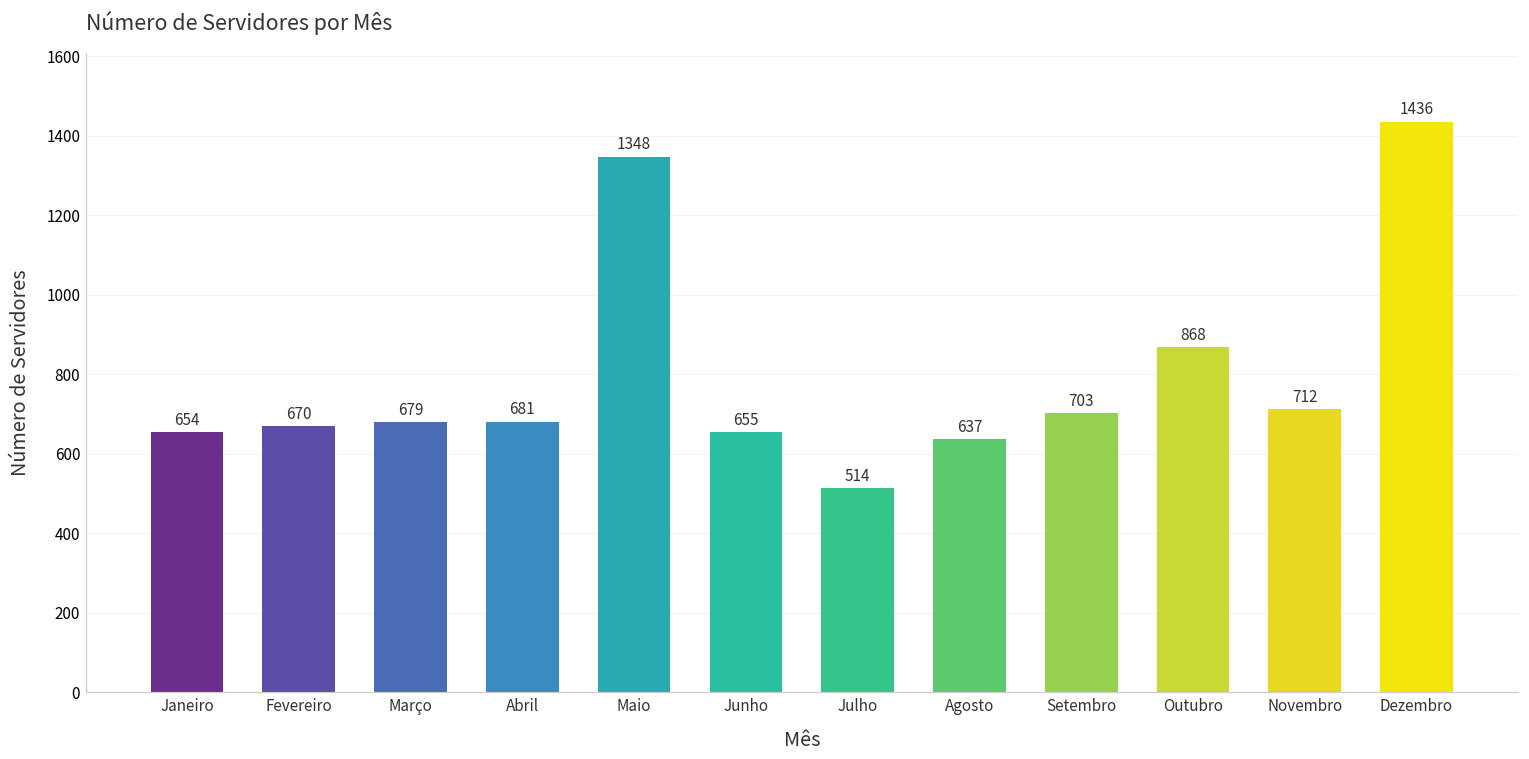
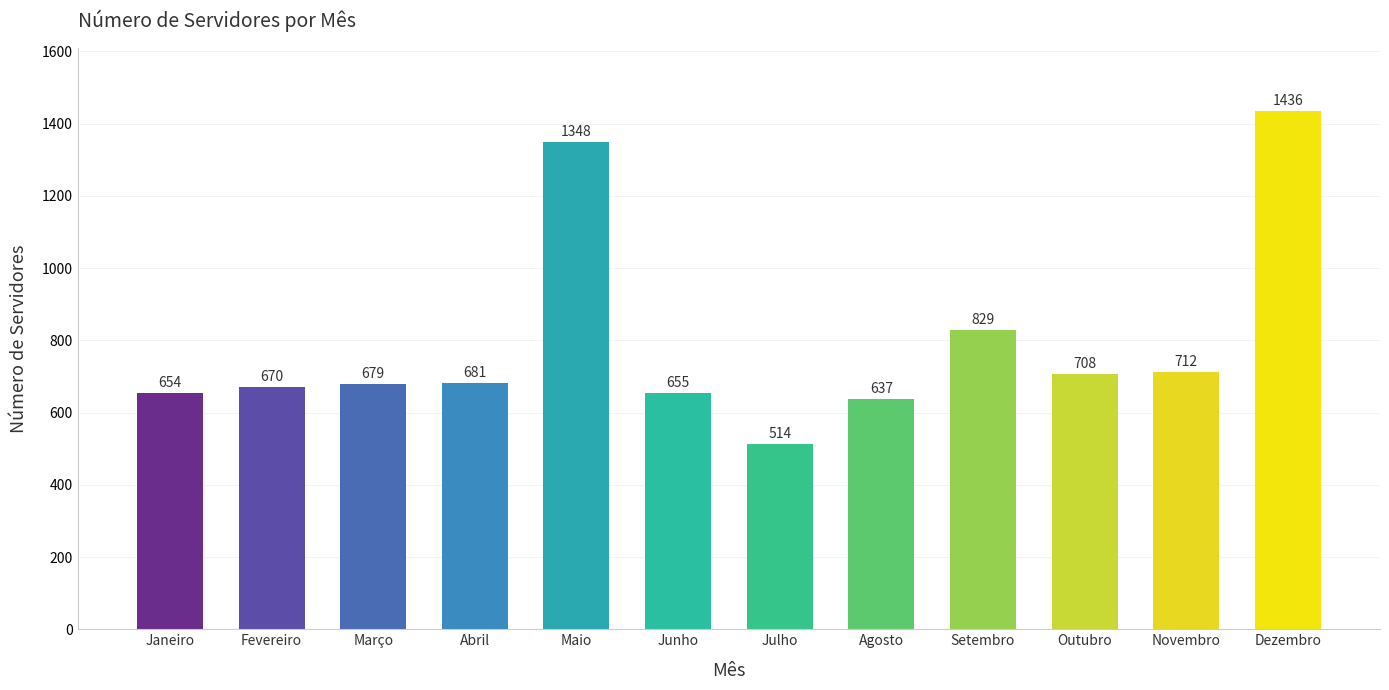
  {
    "Janeiro": 654,
    "Fevereiro": 670,
    "Março": 679,
    "Abril": 681,
    "Maio": 1348,
    "Junho": 655,
    "Julho": 514,
    "Agosto": 637,
-   "Setembro": 703,
-   "Outubro": 868,
+   "Setembro": 829,
+   "Outubro": 708,
    "Novembro": 712,
    "Dezembro": 1436
  }
